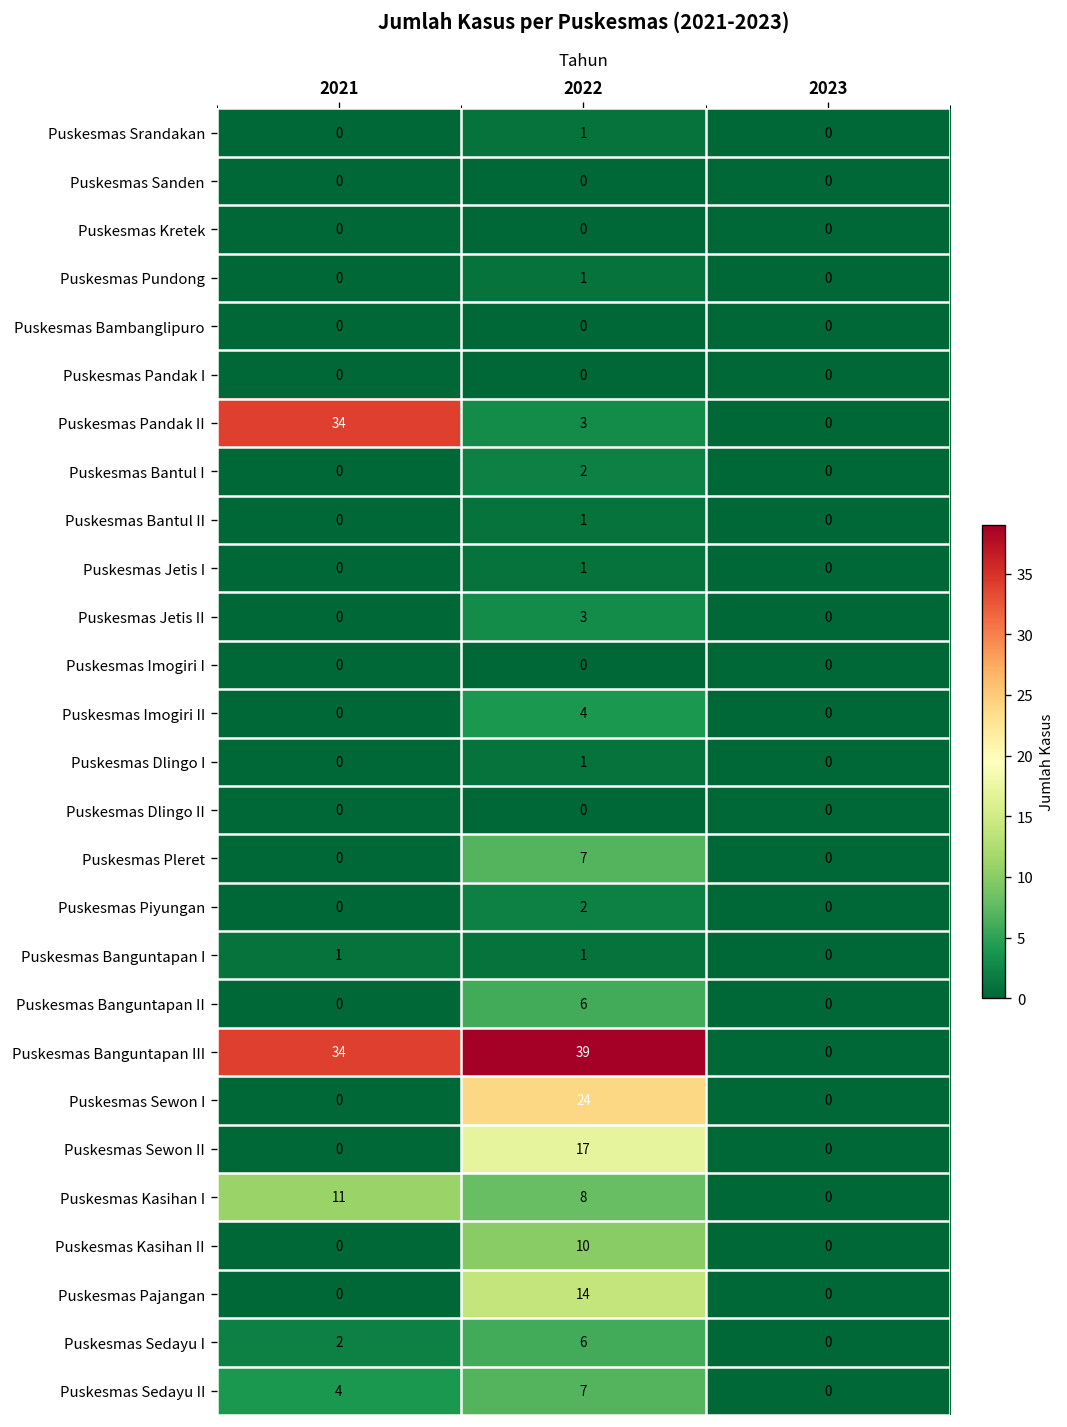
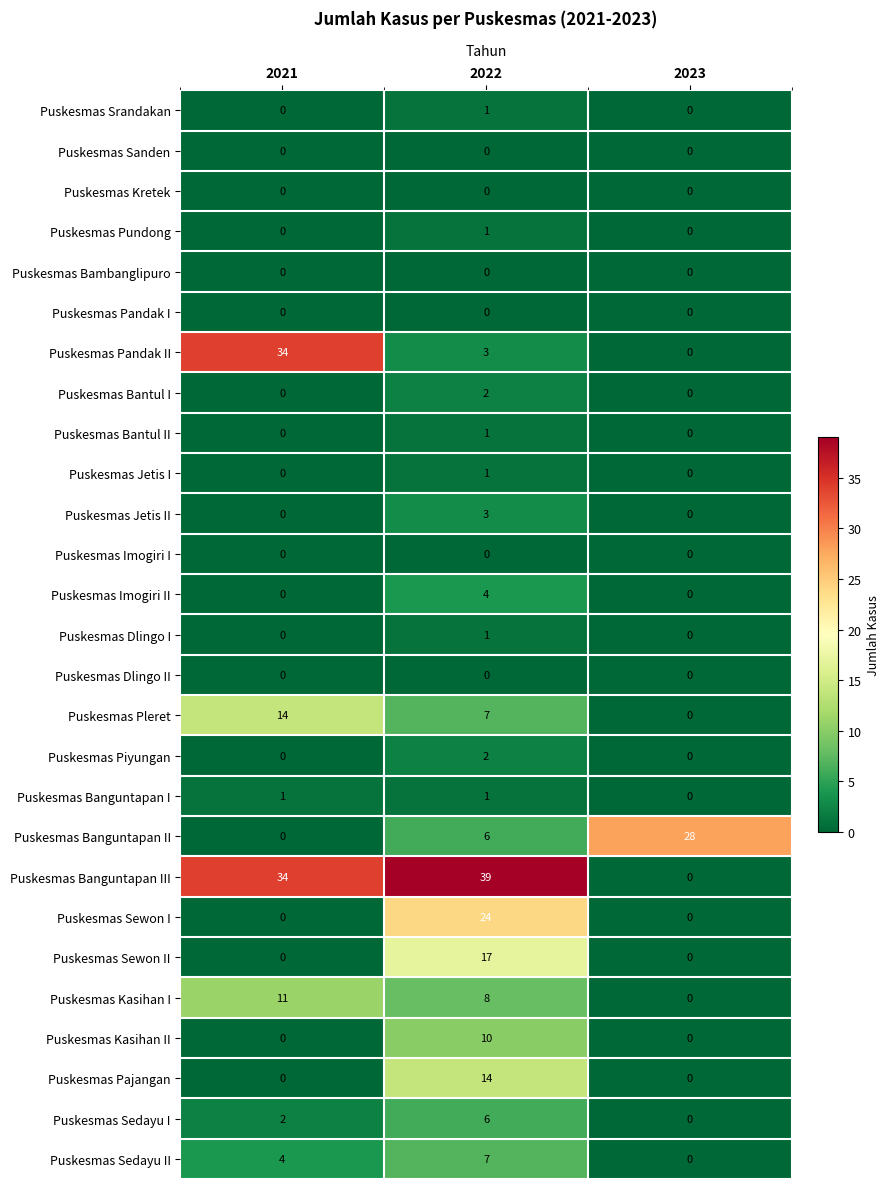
  {
    "Puskesmas Srandakan": {
      "2021": 0,
      "2022": 1,
      "2023": 0
    },
    "Puskesmas Sanden": {
      "2021": 0,
      "2022": 0,
      "2023": 0
    },
    "Puskesmas Kretek": {
      "2021": 0,
      "2022": 0,
      "2023": 0
    },
    "Puskesmas Pundong": {
      "2021": 0,
      "2022": 1,
      "2023": 0
    },
    "Puskesmas Bambanglipuro": {
      "2021": 0,
      "2022": 0,
      "2023": 0
    },
    "Puskesmas Pandak I": {
      "2021": 0,
      "2022": 0,
      "2023": 0
    },
    "Puskesmas Pandak II": {
      "2021": 34,
      "2022": 3,
      "2023": 0
    },
    "Puskesmas Bantul I": {
      "2021": 0,
      "2022": 2,
      "2023": 0
    },
    "Puskesmas Bantul II": {
      "2021": 0,
      "2022": 1,
      "2023": 0
    },
    "Puskesmas Jetis I": {
      "2021": 0,
      "2022": 1,
      "2023": 0
    },
    "Puskesmas Jetis II": {
      "2021": 0,
      "2022": 3,
      "2023": 0
    },
    "Puskesmas Imogiri I": {
      "2021": 0,
      "2022": 0,
      "2023": 0
    },
    "Puskesmas Imogiri II": {
      "2021": 0,
      "2022": 4,
      "2023": 0
    },
    "Puskesmas Dlingo I": {
      "2021": 0,
      "2022": 1,
      "2023": 0
    },
    "Puskesmas Dlingo II": {
      "2021": 0,
      "2022": 0,
      "2023": 0
    },
    "Puskesmas Pleret": {
-     "2021": 0,
+     "2021": 14,
      "2022": 7,
      "2023": 0
    },
    "Puskesmas Piyungan": {
      "2021": 0,
      "2022": 2,
      "2023": 0
    },
    "Puskesmas Banguntapan I": {
      "2021": 1,
      "2022": 1,
      "2023": 0
    },
    "Puskesmas Banguntapan II": {
      "2021": 0,
      "2022": 6,
-     "2023": 0
+     "2023": 28
    },
    "Puskesmas Banguntapan III": {
      "2021": 34,
      "2022": 39,
      "2023": 0
    },
    "Puskesmas Sewon I": {
      "2021": 0,
      "2022": 24,
      "2023": 0
    },
    "Puskesmas Sewon II": {
      "2021": 0,
      "2022": 17,
      "2023": 0
    },
    "Puskesmas Kasihan I": {
      "2021": 11,
      "2022": 8,
      "2023": 0
    },
    "Puskesmas Kasihan II": {
      "2021": 0,
      "2022": 10,
      "2023": 0
    },
    "Puskesmas Pajangan": {
      "2021": 0,
      "2022": 14,
      "2023": 0
    },
    "Puskesmas Sedayu I": {
      "2021": 2,
      "2022": 6,
      "2023": 0
    },
    "Puskesmas Sedayu II": {
      "2021": 4,
      "2022": 7,
      "2023": 0
    }
  }
